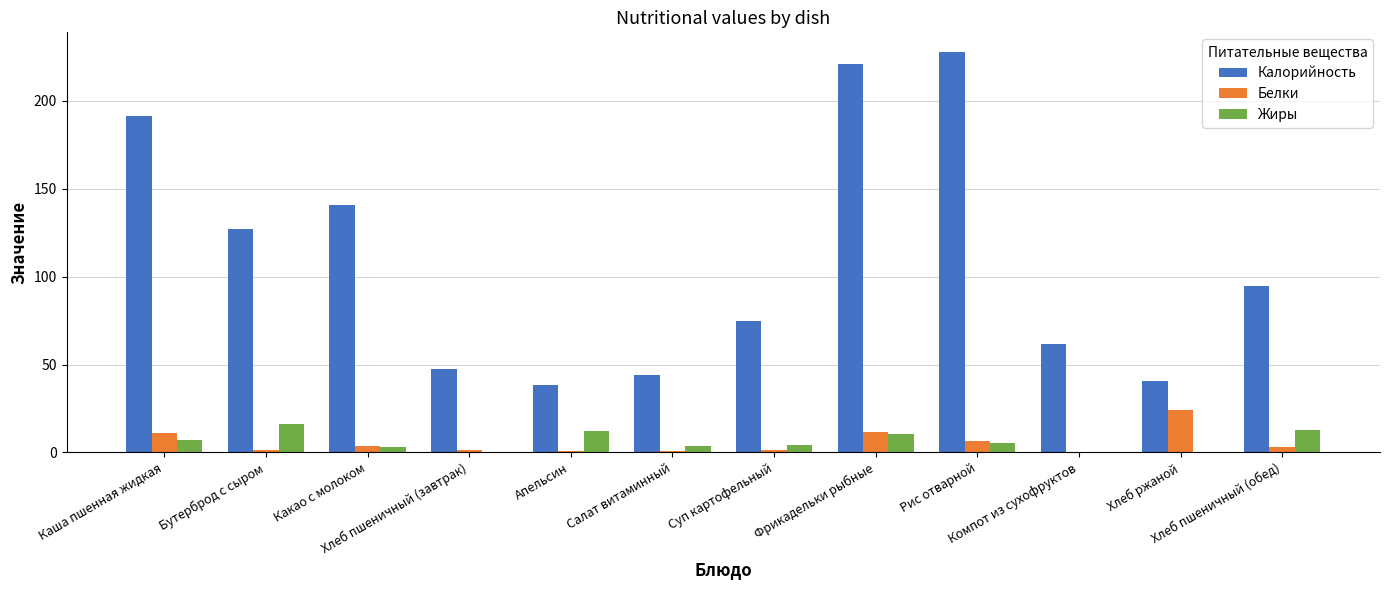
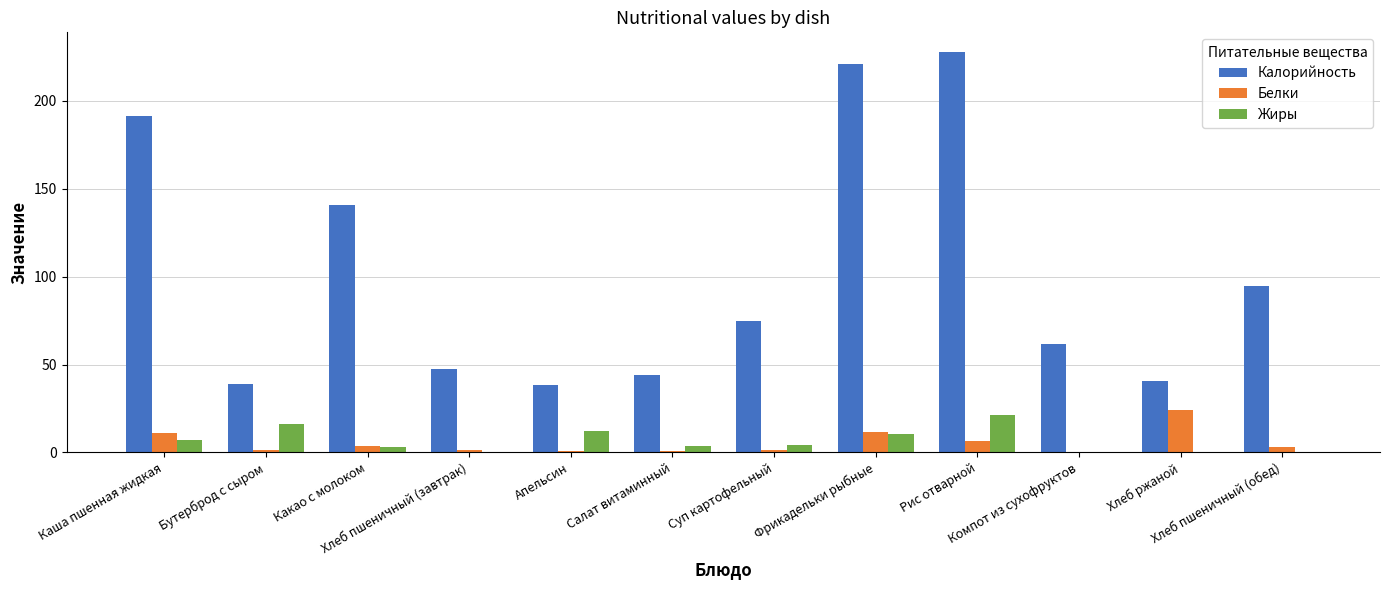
  {
    "Калорийность": {
      "Каша пшенная жидкая": 191,
-     "Бутерброд с сыром": 127,
+     "Бутерброд с сыром": 39,
      "Какао с молоком": 141,
      "Хлеб пшеничный (завтрак)": 47,
      "Апельсин": 38,
      "Салат витаминный": 44,
      "Суп картофельный": 75,
      "Фрикадельки рыбные": 221,
      "Рис отварной": 228,
      "Компот из сухофруктов": 62,
      "Хлеб ржаной": 41,
      "Хлеб пшеничный (обед)": 95
    },
    "Белки": {
      "Каша пшенная жидкая": 11,
      "Бутерброд с сыром": 2,
      "Какао с молоком": 4,
      "Хлеб пшеничный (завтрак)": 2,
      "Фрикадельки рыбные": 12,
      "Рис отварной": 7,
      "Компот из сухофруктов": 0,
      "Хлеб ржаной": 24,
      "Хлеб пшеничный (обед)": 3
    },
    "Жиры": {
      "Каша пшенная жидкая": 7,
      "Бутерброд с сыром": 16,
      "Какао с молоком": 3,
      "Апельсин": 12,
      "Салат витаминный": 4,
      "Суп картофельный": 4,
      "Фрикадельки рыбные": 11,
-     "Рис отварной": 5,
+     "Рис отварной": 21,
      "Компот из сухофруктов": 0,
-     "Хлеб пшеничный (обед)": 13
+     "Хлеб пшеничный (обед)": 0
    }
  }
